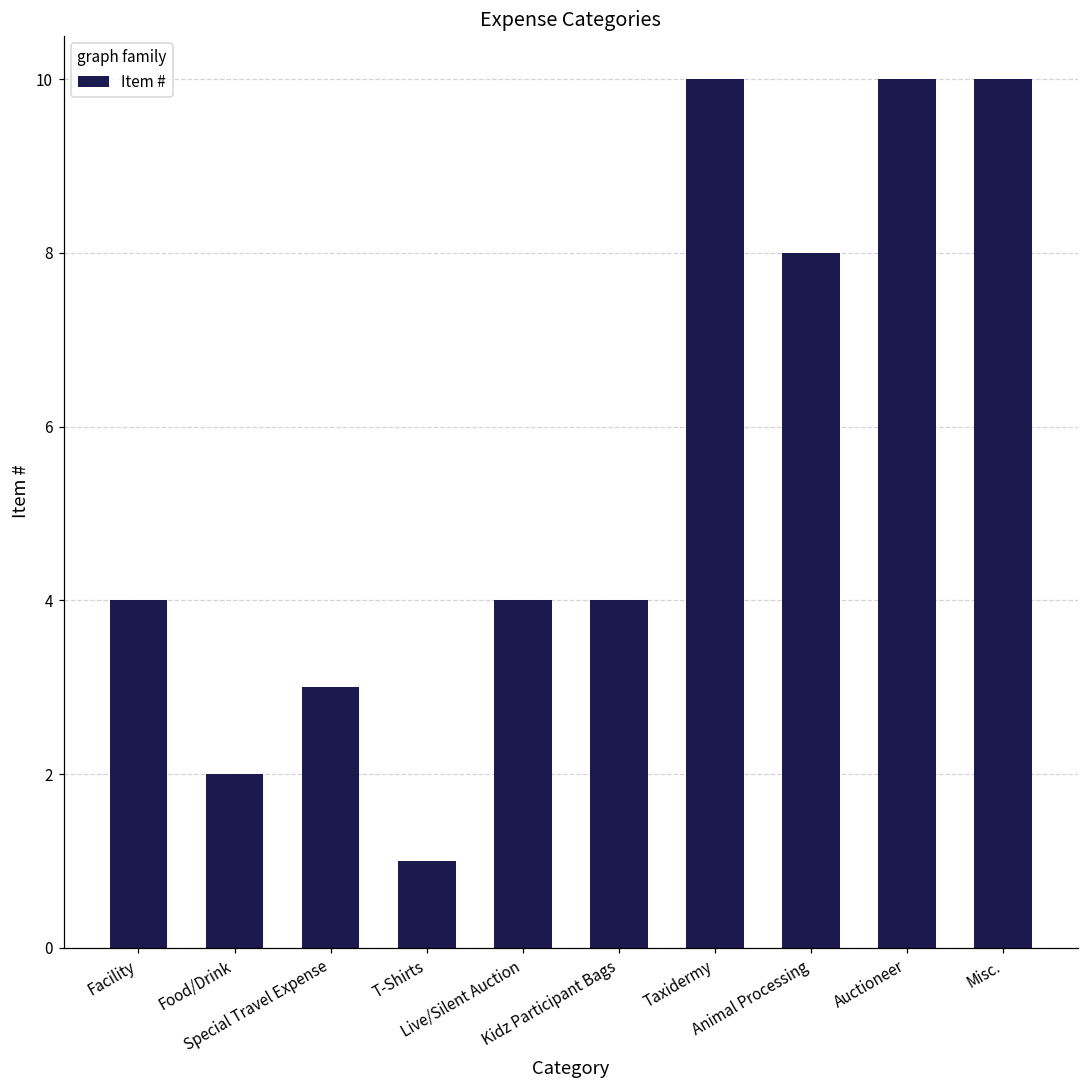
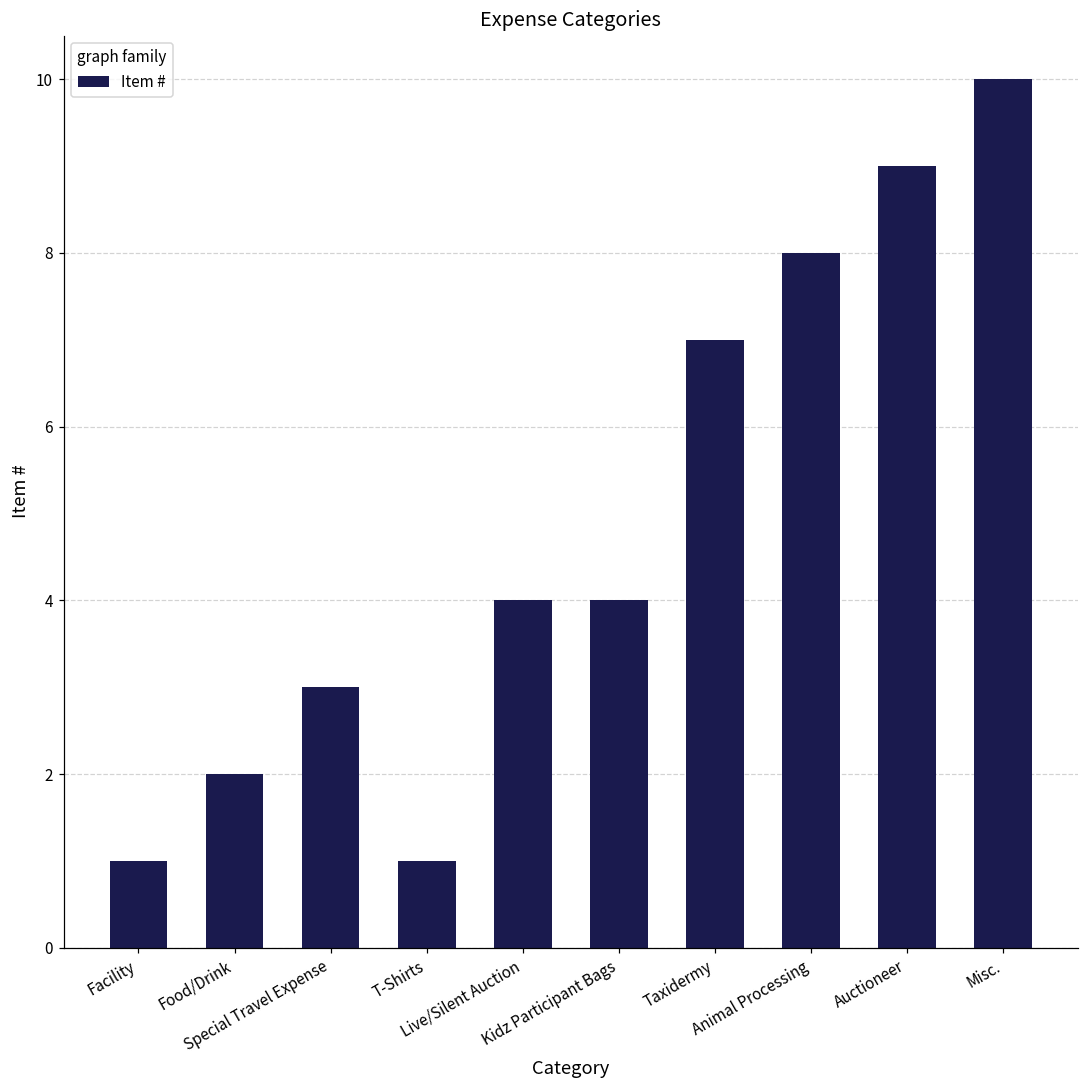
  {
-   "Facility": 4,
+   "Facility": 1,
    "Food/Drink": 2,
    "Special Travel Expense": 3,
    "T-Shirts": 1,
    "Live/Silent Auction": 4,
    "Kidz Participant Bags": 4,
-   "Taxidermy": 10,
+   "Taxidermy": 7,
    "Animal Processing": 8,
-   "Auctioneer": 10,
+   "Auctioneer": 9,
    "Misc.": 10
  }
